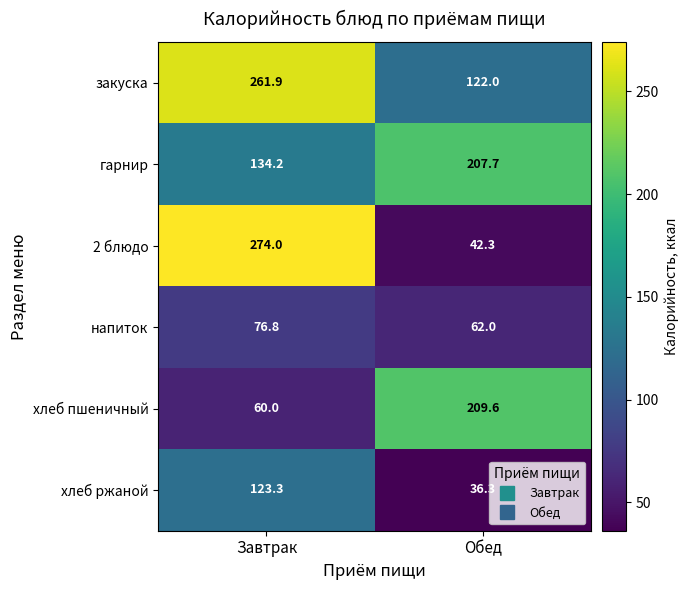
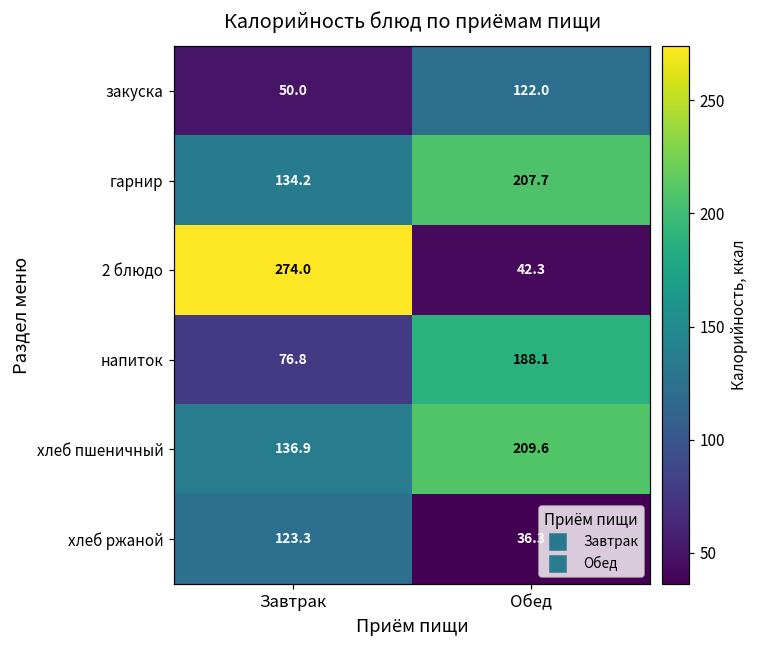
  {
    "закуска": {
-     "Завтрак": 261.9,
+     "Завтрак": 50.0,
      "Обед": 122.0
    },
    "гарнир": {
      "Завтрак": 134.2,
      "Обед": 207.7
    },
    "2 блюдо": {
      "Завтрак": 274.0,
      "Обед": 42.3
    },
    "напиток": {
      "Завтрак": 76.8,
-     "Обед": 62.0
+     "Обед": 188.1
    },
    "хлеб пшеничный": {
-     "Завтрак": 60.0,
+     "Завтрак": 136.9,
      "Обед": 209.6
    },
    "хлеб ржаной": {
      "Завтрак": 123.3
    }
  }
